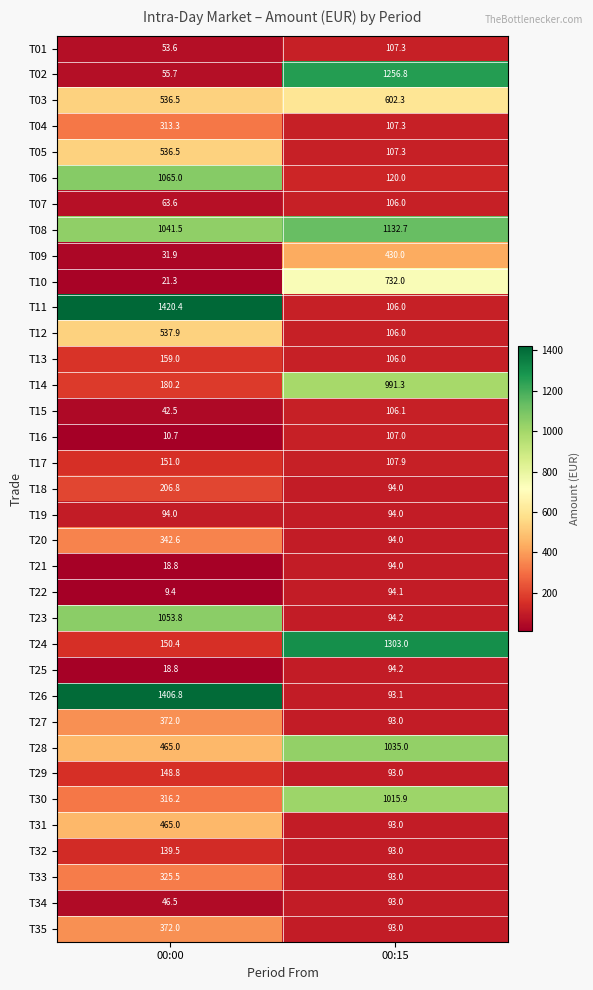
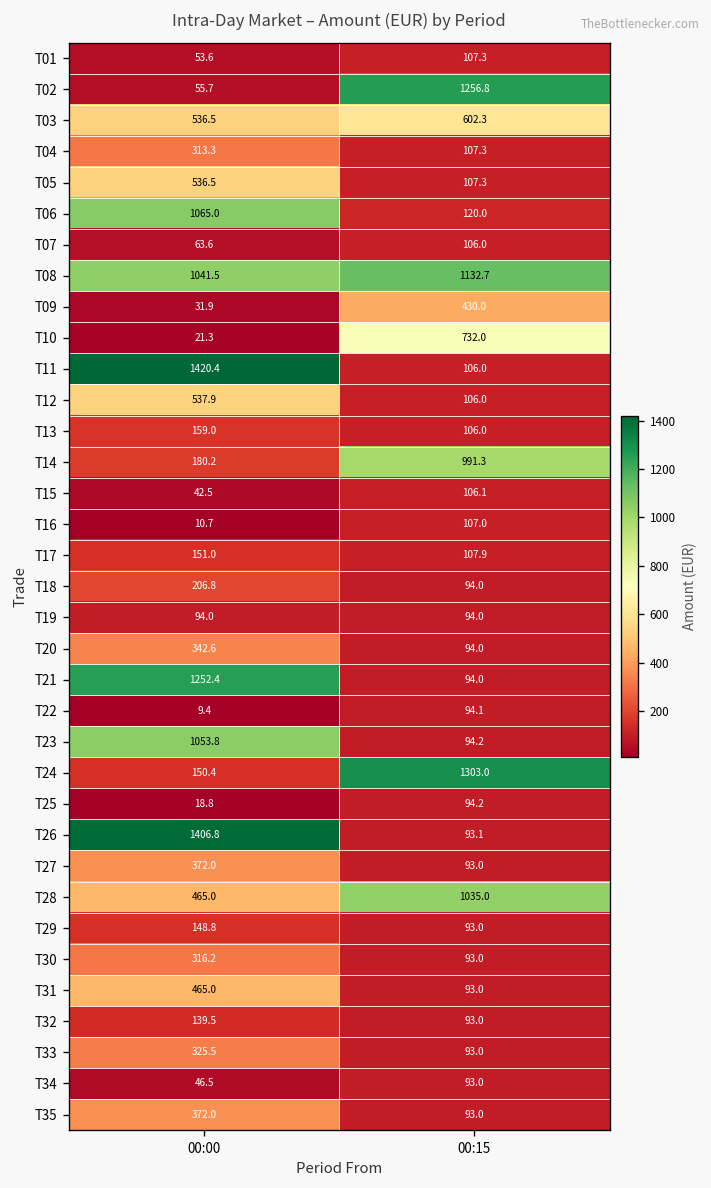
  {
    "T01": {
      "00:00": 53.6,
      "00:15": 107.3
    },
    "T02": {
      "00:00": 55.7,
      "00:15": 1256.8
    },
    "T03": {
      "00:00": 536.5,
      "00:15": 602.3
    },
    "T04": {
      "00:00": 313.3,
      "00:15": 107.3
    },
    "T05": {
      "00:00": 536.5,
      "00:15": 107.3
    },
    "T06": {
      "00:00": 1065.0,
      "00:15": 120.0
    },
    "T07": {
      "00:00": 63.6,
      "00:15": 106.0
    },
    "T08": {
      "00:00": 1041.5,
      "00:15": 1132.7
    },
    "T09": {
      "00:00": 31.9,
      "00:15": 430.0
    },
    "T10": {
      "00:00": 21.3,
      "00:15": 732.0
    },
    "T11": {
      "00:00": 1420.4,
      "00:15": 106.0
    },
    "T12": {
      "00:00": 537.9,
      "00:15": 106.0
    },
    "T13": {
      "00:00": 159.0,
      "00:15": 106.0
    },
    "T14": {
      "00:00": 180.2,
      "00:15": 991.3
    },
    "T15": {
      "00:00": 42.5,
      "00:15": 106.1
    },
    "T16": {
      "00:00": 10.7,
      "00:15": 107.0
    },
    "T17": {
      "00:00": 151.0,
      "00:15": 107.9
    },
    "T18": {
      "00:00": 206.8,
      "00:15": 94.0
    },
    "T19": {
      "00:00": 94.0,
      "00:15": 94.0
    },
    "T20": {
      "00:00": 342.6,
      "00:15": 94.0
    },
    "T21": {
-     "00:00": 18.8,
+     "00:00": 1252.4,
      "00:15": 94.0
    },
    "T22": {
      "00:00": 9.4,
      "00:15": 94.1
    },
    "T23": {
      "00:00": 1053.8,
      "00:15": 94.2
    },
    "T24": {
      "00:00": 150.4,
      "00:15": 1303.0
    },
    "T25": {
      "00:00": 18.8,
      "00:15": 94.2
    },
    "T26": {
      "00:00": 1406.8,
      "00:15": 93.1
    },
    "T27": {
      "00:00": 372.0,
      "00:15": 93.0
    },
    "T28": {
      "00:00": 465.0,
      "00:15": 1035.0
    },
    "T29": {
      "00:00": 148.8,
      "00:15": 93.0
    },
    "T30": {
      "00:00": 316.2,
-     "00:15": 1015.9
+     "00:15": 93.0
    },
    "T31": {
      "00:00": 465.0,
      "00:15": 93.0
    },
    "T32": {
      "00:00": 139.5,
      "00:15": 93.0
    },
    "T33": {
      "00:00": 325.5,
      "00:15": 93.0
    },
    "T34": {
      "00:00": 46.5,
      "00:15": 93.0
    },
    "T35": {
      "00:00": 372.0,
      "00:15": 93.0
    }
  }
